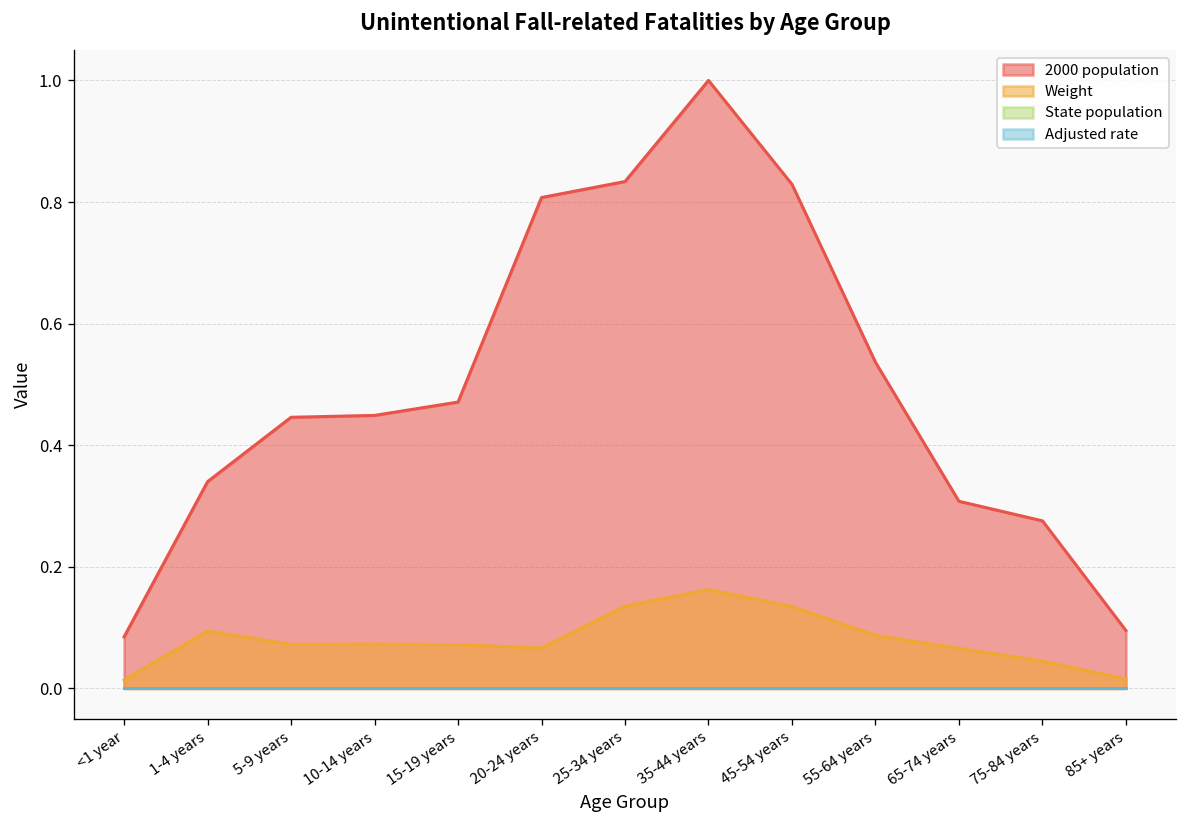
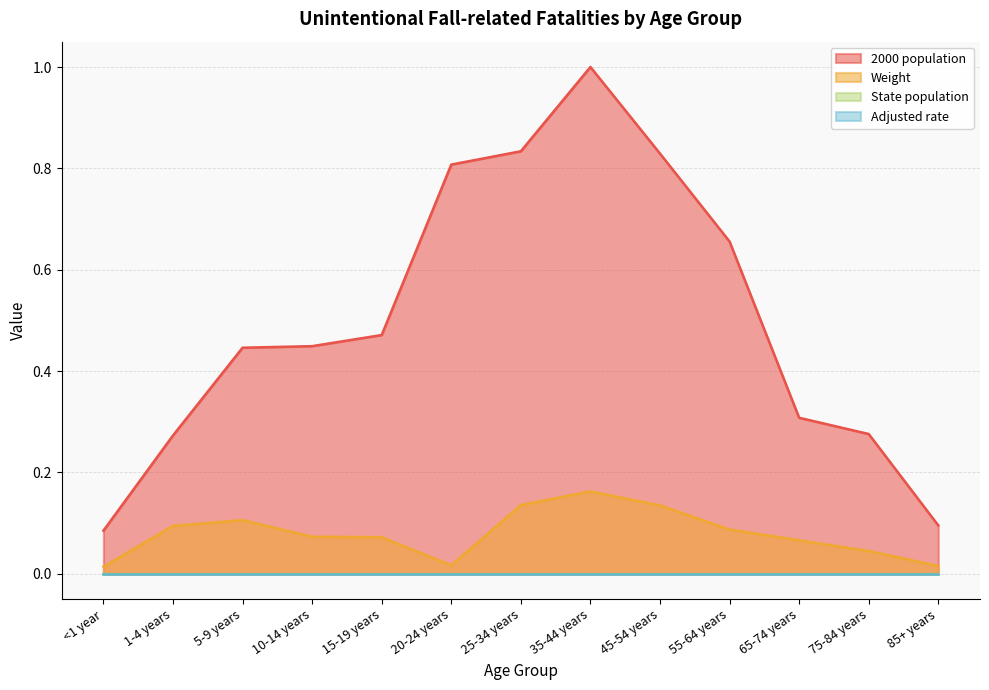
  {
    "2000 population": {
      "<1 year": 0.08,
-     "1-4 years": 0.34,
+     "1-4 years": 0.27,
      "5-9 years": 0.45,
      "10-14 years": 0.45,
      "15-19 years": 0.47,
      "20-24 years": 0.81,
      "25-34 years": 0.83,
      "35-44 years": 1.00,
      "45-54 years": 0.83,
-     "55-64 years": 0.54,
+     "55-64 years": 0.66,
      "65-74 years": 0.31,
      "75-84 years": 0.28,
      "85+ years": 0.10
    },
    "Weight": {
      "<1 year": 0.01,
      "1-4 years": 0.09,
-     "5-9 years": 0.07,
+     "5-9 years": 0.11,
      "10-14 years": 0.07,
      "15-19 years": 0.07,
-     "20-24 years": 0.07,
+     "20-24 years": 0.02,
      "25-34 years": 0.14,
      "35-44 years": 0.16,
      "45-54 years": 0.13,
      "55-64 years": 0.09,
      "65-74 years": 0.07,
      "75-84 years": 0.04,
      "85+ years": 0.02
    },
    "Adjusted rate": {
      "<1 year": 0.00,
      "1-4 years": 0.00,
      "5-9 years": 0.00,
      "10-14 years": 0.00,
      "15-19 years": 0.00,
      "20-24 years": 0.00,
      "25-34 years": 0.00,
      "35-44 years": 0.00,
      "45-54 years": 0.00,
      "55-64 years": 0.00,
      "65-74 years": 0.00,
      "75-84 years": 0.00,
      "85+ years": 0.00
    }
  }
